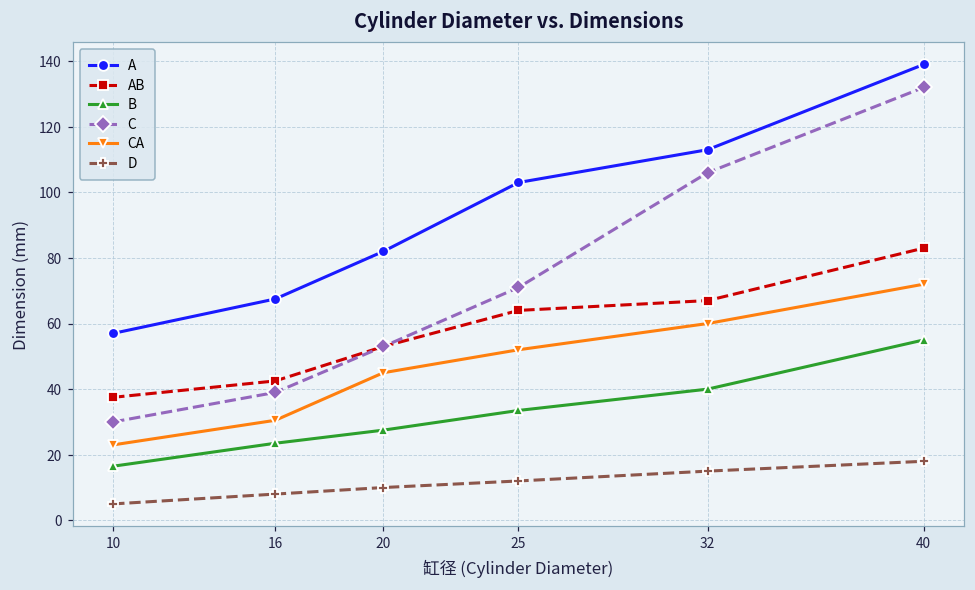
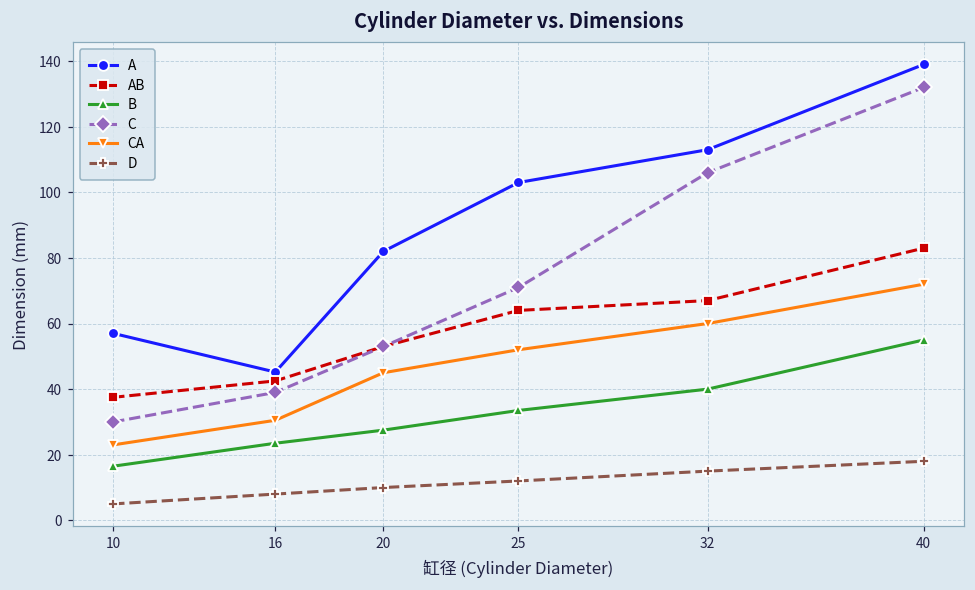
  {
    "A": {
      "10": 57,
-     "16": 68,
+     "16": 45,
      "20": 82,
      "25": 103,
      "32": 113,
      "40": 139
    },
    "AB": {
      "10": 38,
      "16": 43,
      "25": 64,
      "32": 67,
      "40": 83
    },
    "B": {
      "10": 17,
      "16": 24,
      "20": 28,
      "25": 34,
      "32": 40,
      "40": 55
    },
    "C": {
      "10": 30,
      "16": 39,
      "25": 71,
      "32": 106,
      "40": 132
    },
    "CA": {
      "10": 23,
      "16": 31,
      "20": 45,
      "25": 52,
      "32": 60,
      "40": 72
    },
    "D": {
      "10": 5,
      "16": 8,
      "20": 10,
      "25": 12,
      "32": 15,
      "40": 18
    }
  }
